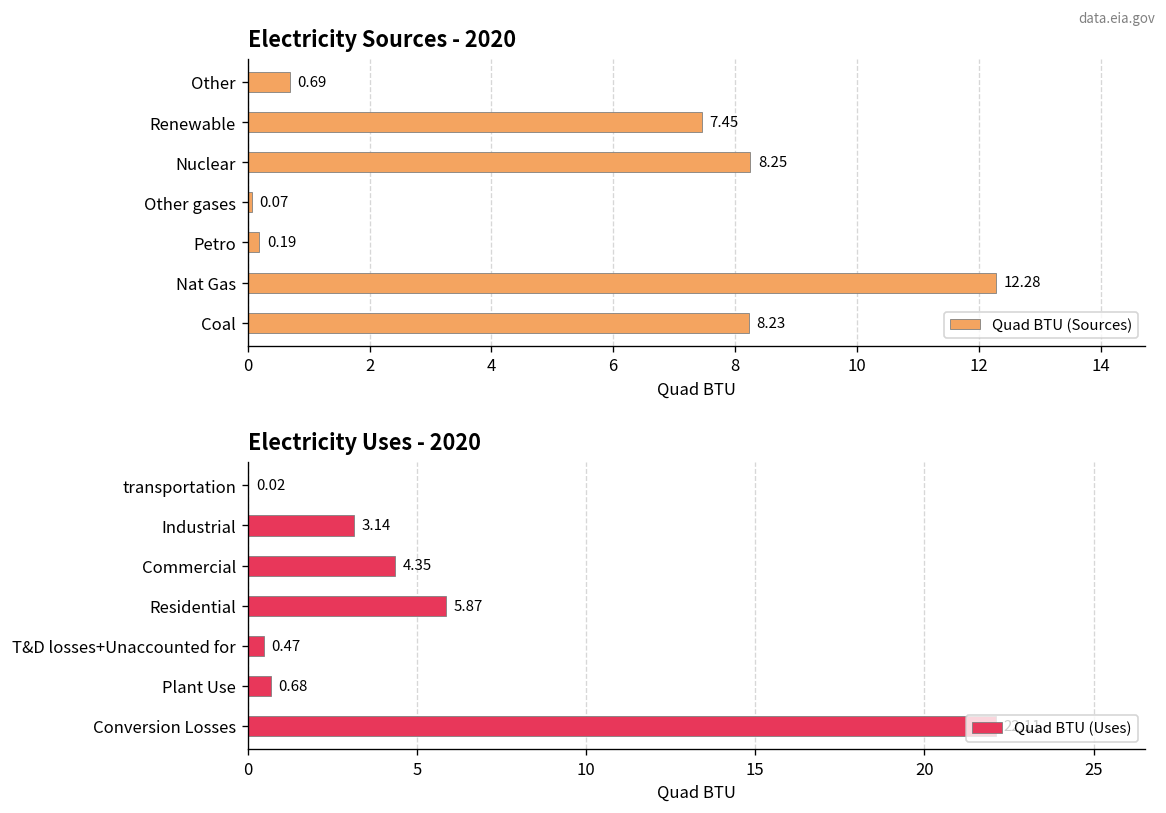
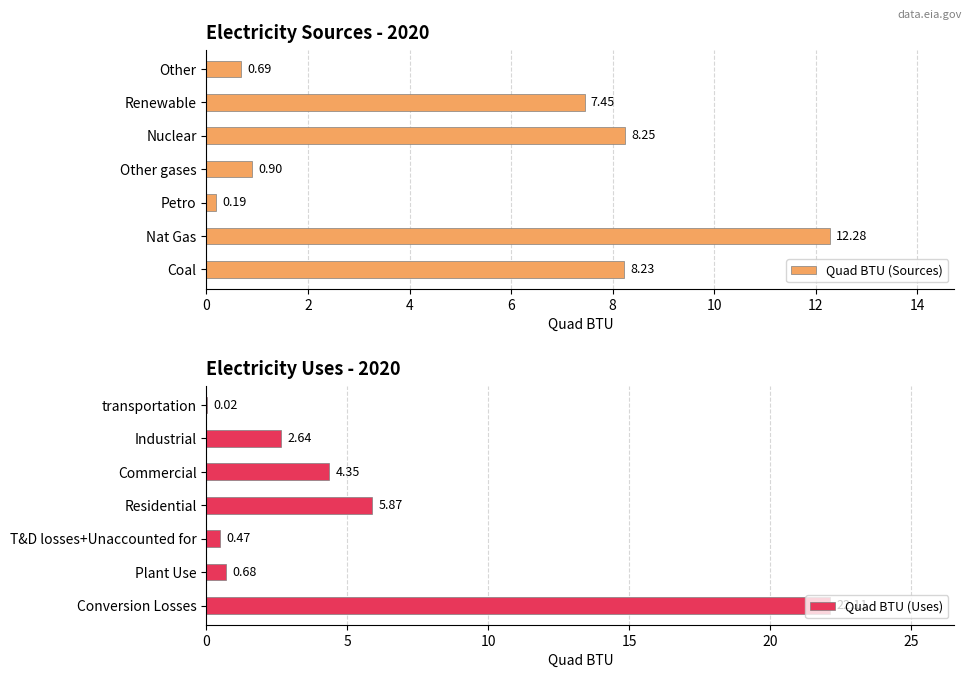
  {
    "Electricity Sources - 2020": {
      "Other": 0.69,
      "Renewable": 7.45,
      "Nuclear": 8.25,
-     "Other gases": 0.07,
+     "Other gases": 0.90,
      "Petro": 0.19,
      "Nat Gas": 12.28,
      "Coal": 8.23
    },
    "Electricity Uses - 2020": {
      "transportation": 0.02,
-     "Industrial": 3.14,
+     "Industrial": 2.64,
      "Commercial": 4.35,
      "Residential": 5.87,
      "T&D losses+Unaccounted for": 0.47,
      "Plant Use": 0.68
    }
  }
